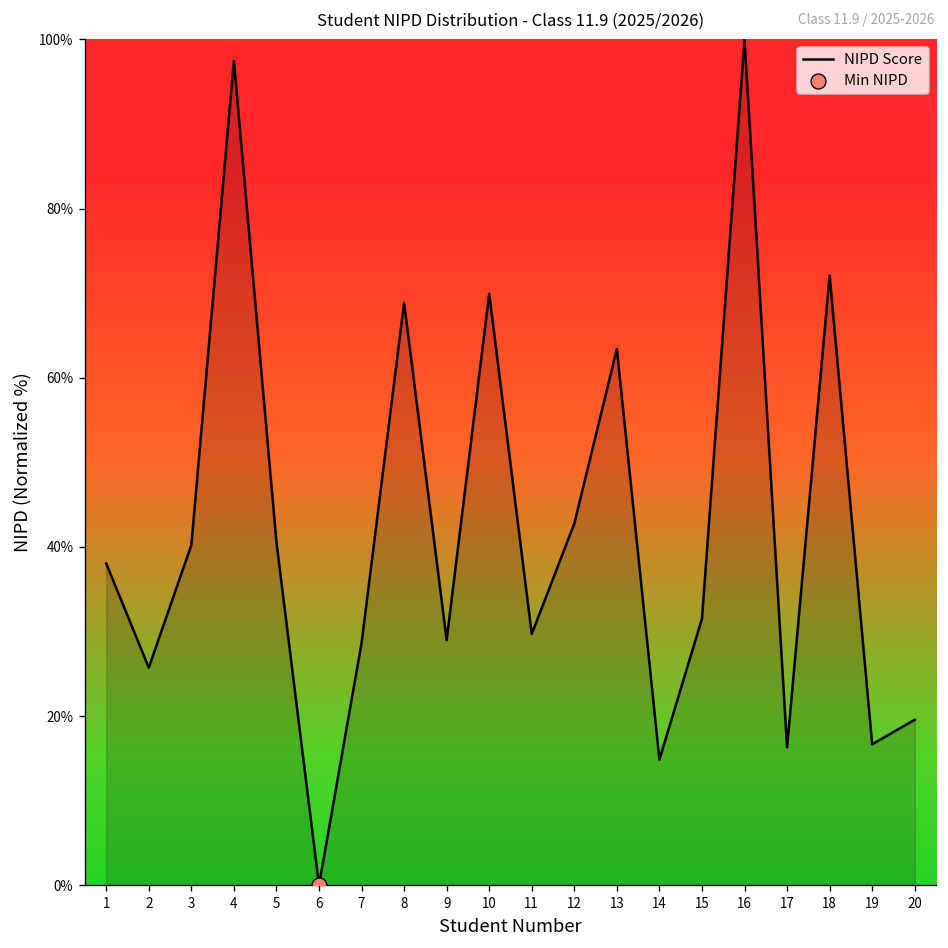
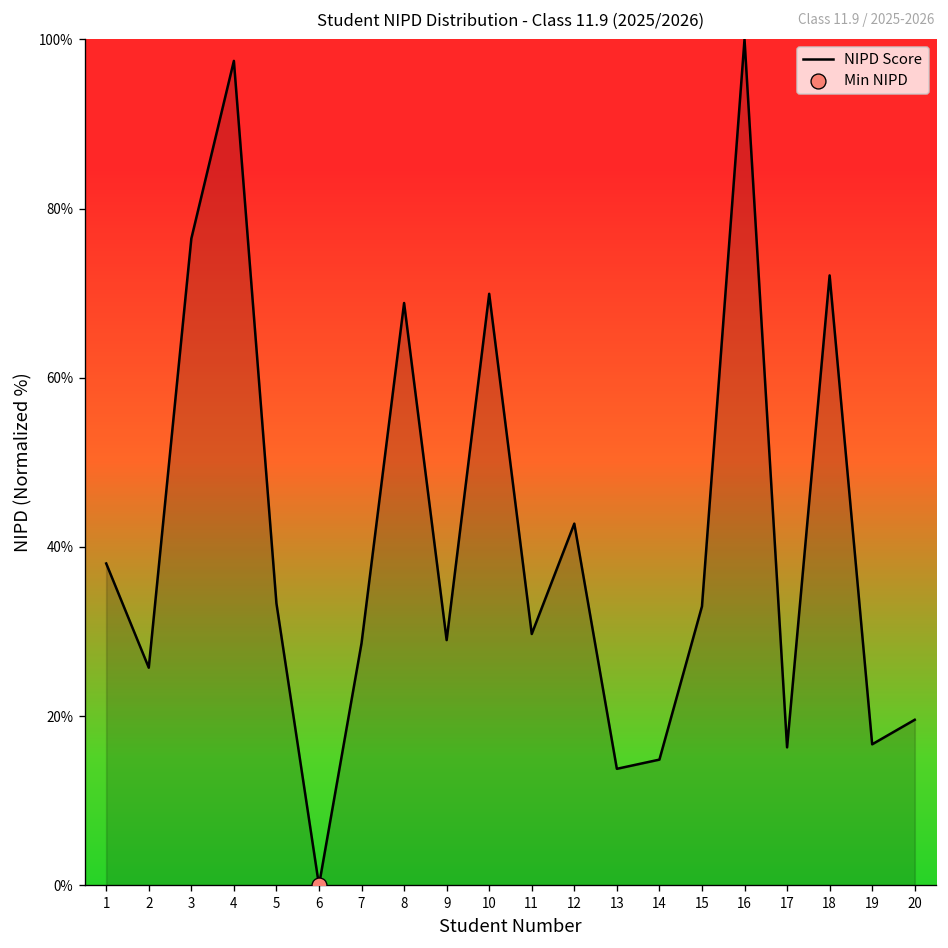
  {
    "NIPD Score": {
      "1": "38%",
      "2": "26%",
-     "3": "40%",
+     "3": "76%",
      "4": "97%",
-     "5": "41%",
+     "5": "33%",
      "7": "29%",
      "8": "69%",
      "9": "29%",
      "10": "70%",
      "11": "30%",
      "12": "43%",
-     "13": "63%",
+     "13": "14%",
      "14": "15%",
-     "15": "32%",
+     "15": "33%",
      "16": "100%",
      "17": "16%",
      "18": "72%",
      "19": "17%",
      "20": "20%"
    }
  }
